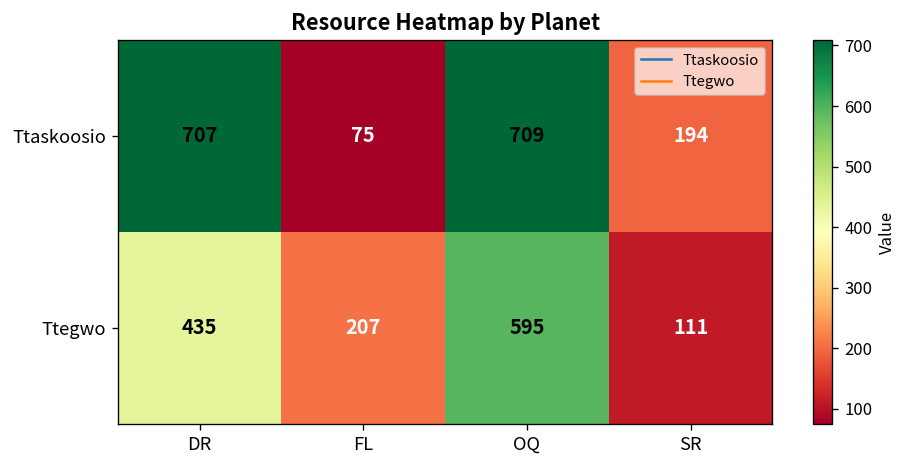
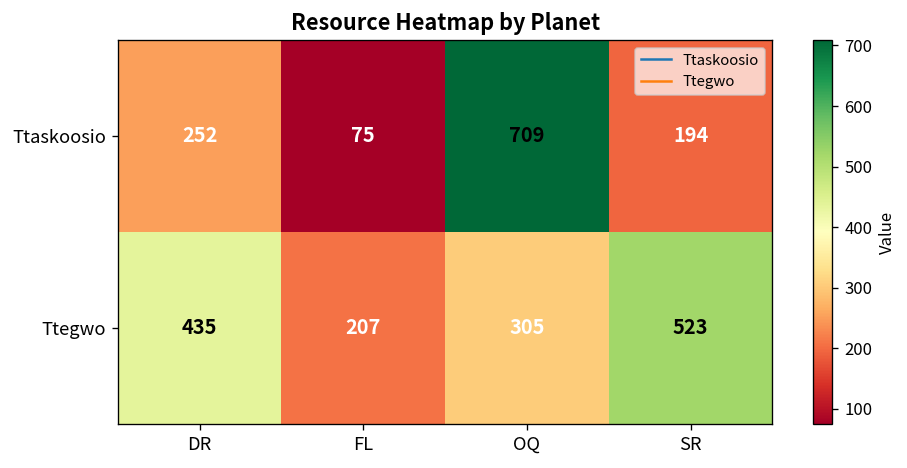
  {
    "Ttaskoosio": {
-     "DR": 707,
+     "DR": 252,
      "FL": 75,
      "OQ": 709,
      "SR": 194
    },
    "Ttegwo": {
      "DR": 435,
      "FL": 207,
-     "OQ": 595,
-     "SR": 111
+     "OQ": 305,
+     "SR": 523
    }
  }
